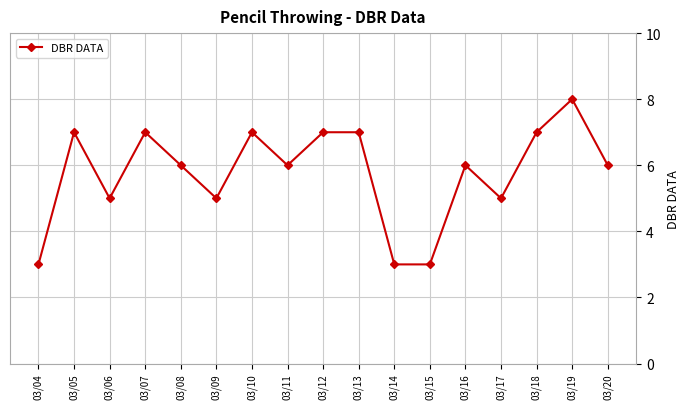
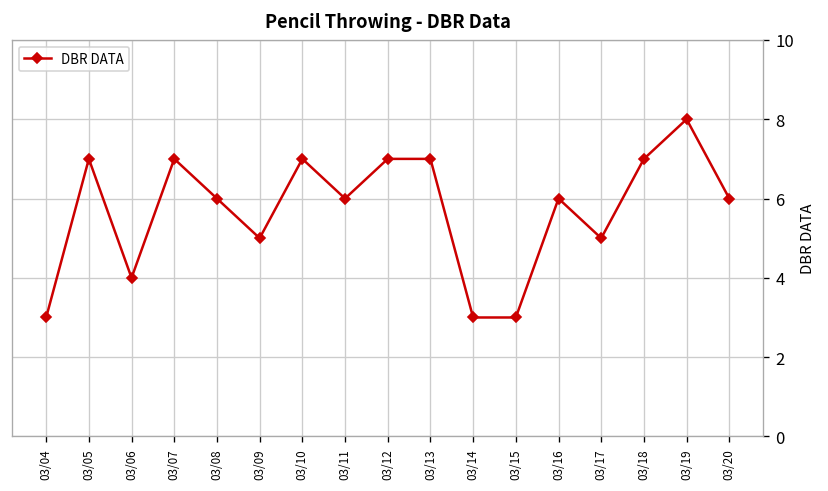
  {
    "03/04": 3,
    "03/05": 7,
-   "03/06": 5,
+   "03/06": 4,
    "03/07": 7,
    "03/08": 6,
    "03/09": 5,
    "03/10": 7,
    "03/11": 6,
    "03/12": 7,
    "03/13": 7,
    "03/14": 3,
    "03/15": 3,
    "03/16": 6,
    "03/17": 5,
    "03/18": 7,
    "03/19": 8,
    "03/20": 6
  }
